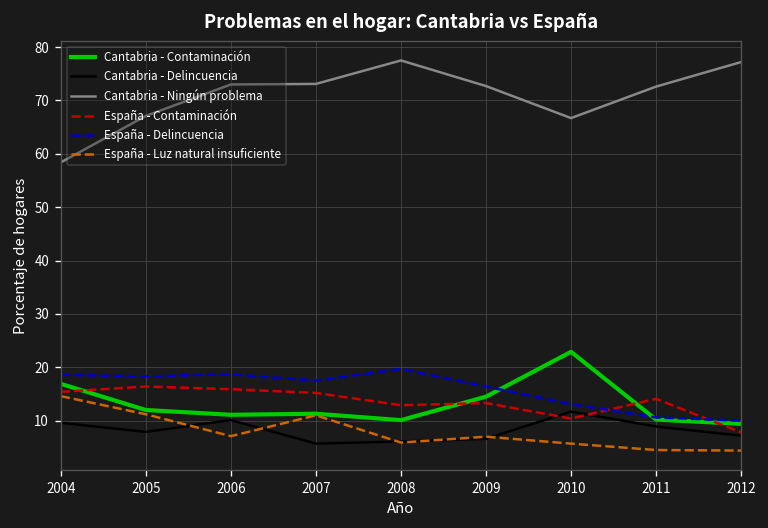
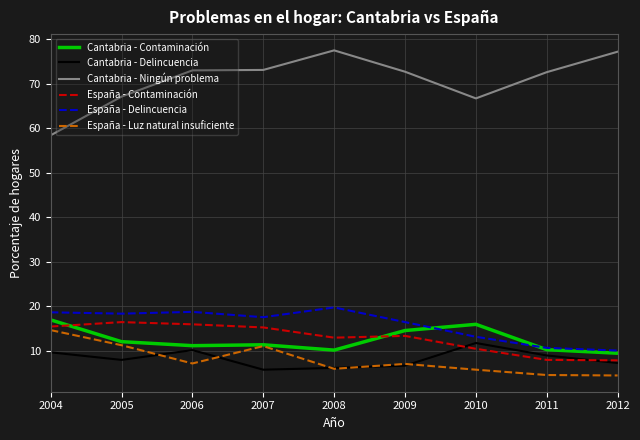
  {
    "Cantabria - Contaminación": {
      "2004": 17,
      "2005": 12,
      "2006": 11,
      "2008": 10,
      "2009": 15,
-     "2010": 23,
+     "2010": 16,
      "2012": 9
    },
    "Cantabria - Delincuencia": {
      "2004": 10,
      "2005": 8,
      "2006": 10,
      "2007": 6,
      "2010": 12,
      "2011": 9,
      "2012": 7
    },
    "Cantabria - Ningún problema": {
      "2004": 58,
      "2007": 73,
      "2008": 78,
      "2009": 73,
      "2010": 67,
      "2011": 73,
      "2012": 77
    },
    "España - Contaminación": {
      "2004": 15,
      "2005": 16,
      "2006": 16,
      "2007": 15,
      "2008": 13,
      "2009": 13,
      "2010": 10,
-     "2011": 14,
+     "2011": 8,
      "2012": 8
    },
    "España - Delincuencia": {
      "2004": 19,
      "2005": 18,
      "2006": 19,
      "2007": 18,
      "2008": 20,
      "2009": 16,
      "2010": 13,
      "2012": 10
    },
    "España - Luz natural insuficiente": {
      "2004": 15,
      "2005": 11,
      "2006": 7,
      "2010": 6,
      "2011": 5,
      "2012": 4
    }
  }
